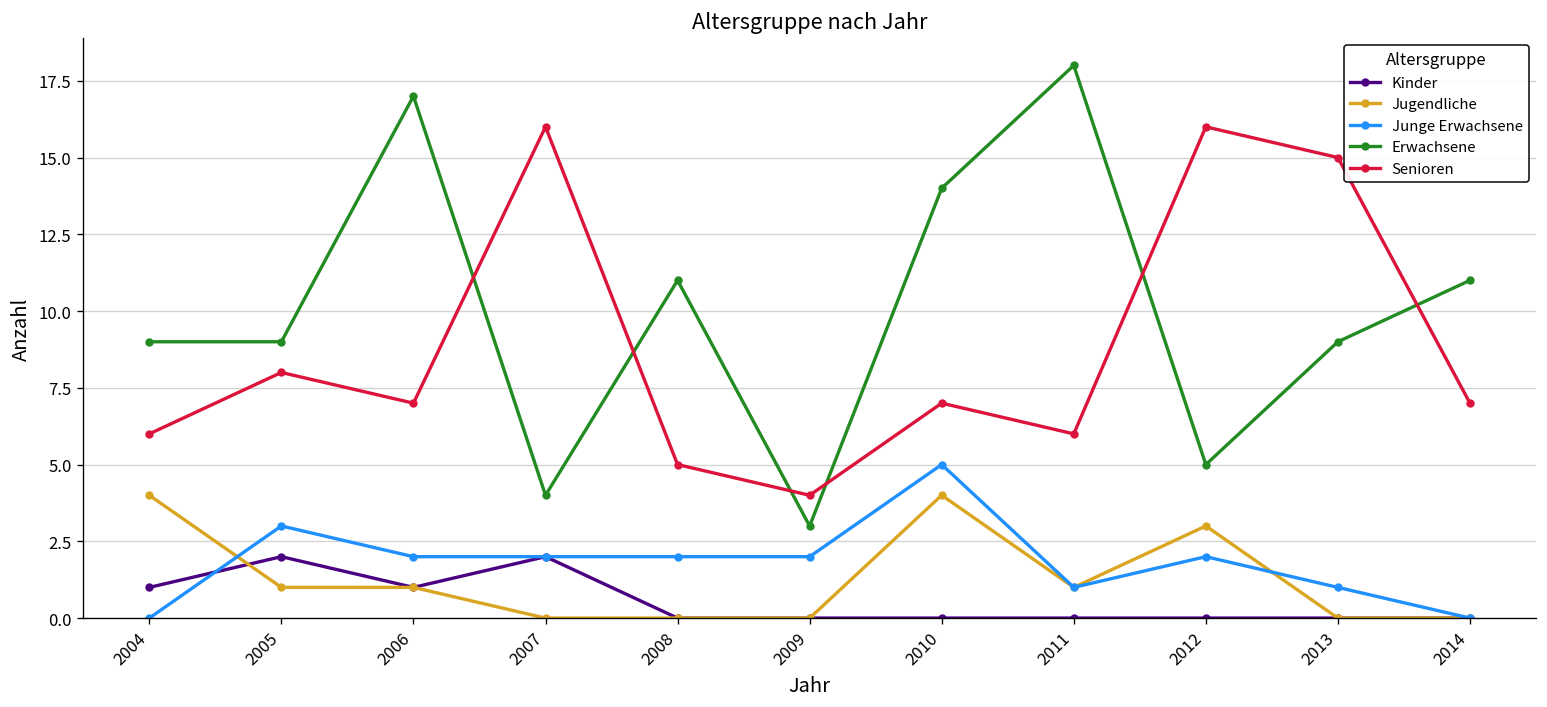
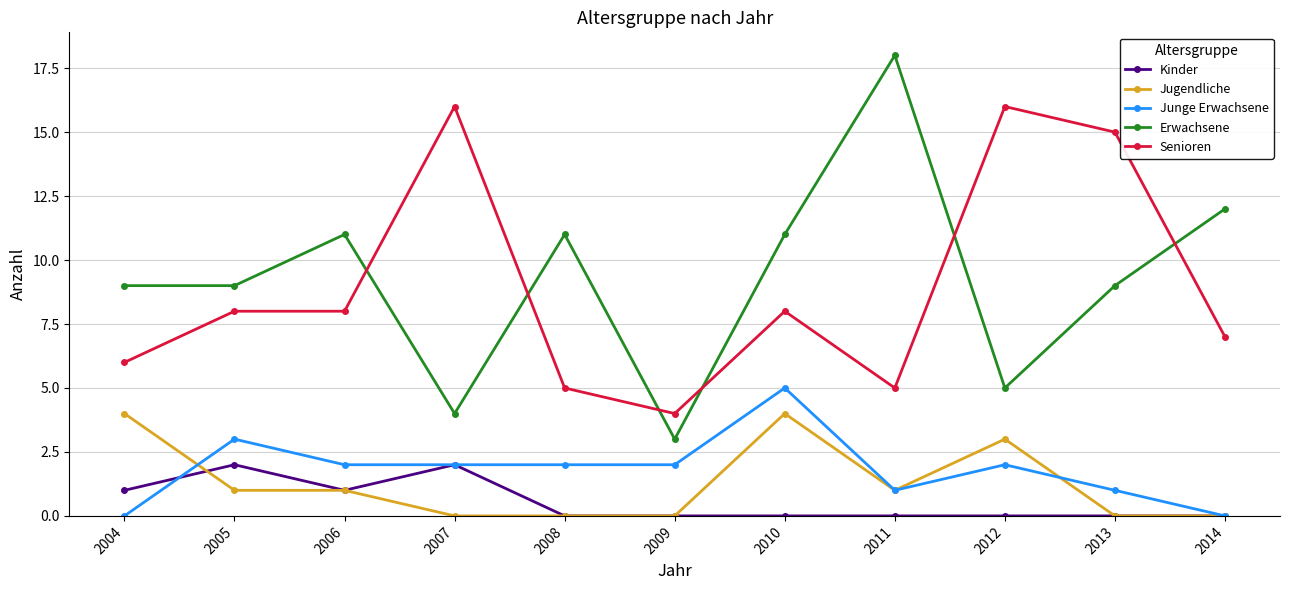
  {
    "Kinder": {
      "2004": 1,
      "2005": 2,
      "2010": 0,
      "2011": 0,
      "2012": 0
    },
    "Jugendliche": {
      "2004": 4,
      "2005": 1,
      "2007": 0,
      "2010": 4,
      "2012": 3
    },
    "Junge Erwachsene": {
      "2004": 0,
      "2005": 3,
      "2006": 2,
      "2008": 2,
      "2009": 2,
      "2010": 5,
      "2012": 2,
      "2013": 1
    },
    "Erwachsene": {
      "2004": 9,
      "2005": 9,
-     "2006": 17,
+     "2006": 11,
      "2007": 4,
      "2008": 11,
      "2009": 3,
-     "2010": 14,
+     "2010": 11,
      "2011": 18,
      "2012": 5,
      "2013": 9,
-     "2014": 11
+     "2014": 12
    },
    "Senioren": {
      "2004": 6,
      "2005": 8,
-     "2006": 7,
+     "2006": 8,
      "2007": 16,
      "2008": 5,
      "2009": 4,
-     "2010": 7,
-     "2011": 6,
+     "2010": 8,
+     "2011": 5,
      "2012": 16,
      "2013": 15,
      "2014": 7
    }
  }
